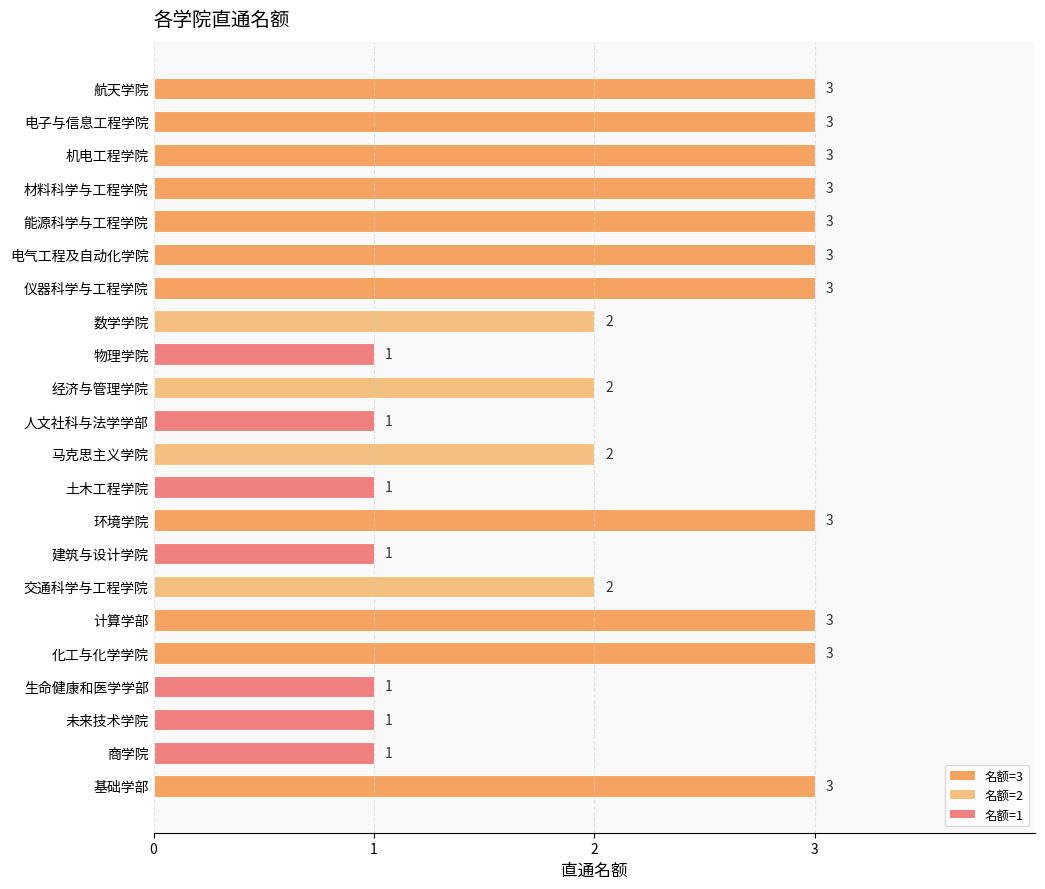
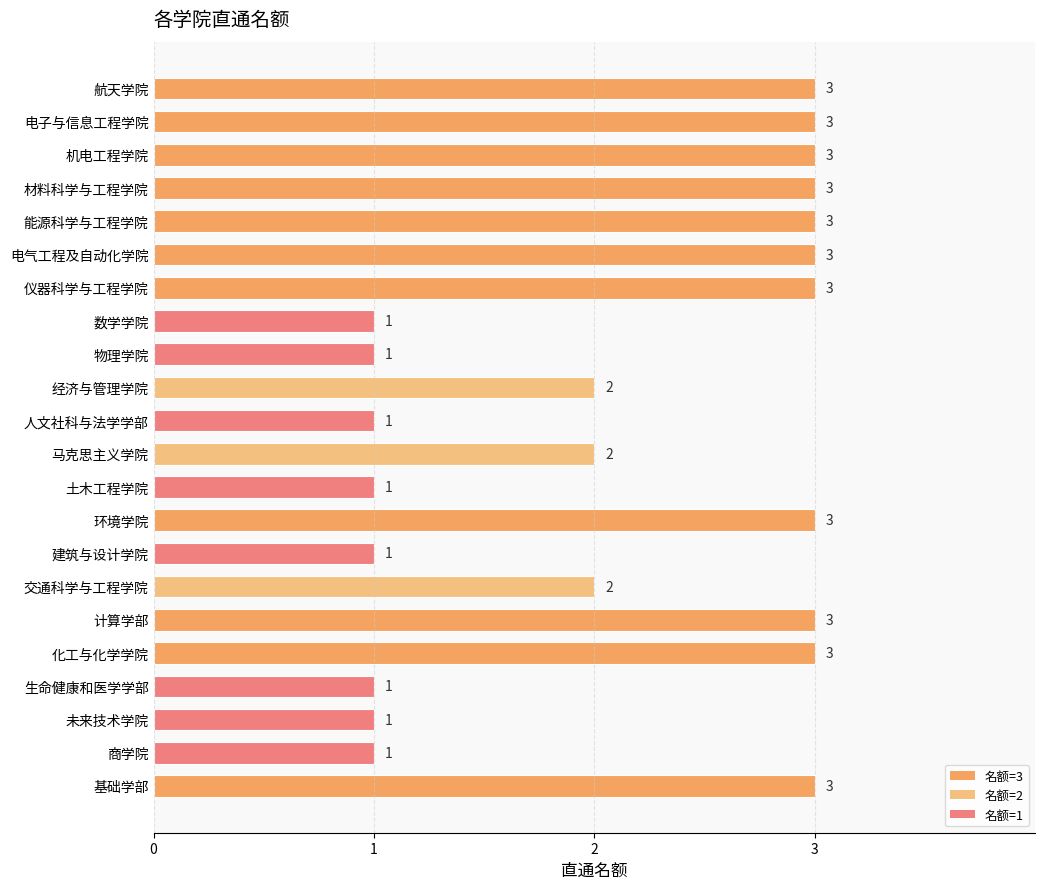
  {
    "航天学院": 3,
    "电子与信息工程学院": 3,
    "机电工程学院": 3,
    "材料科学与工程学院": 3,
    "能源科学与工程学院": 3,
    "电气工程及自动化学院": 3,
    "仪器科学与工程学院": 3,
-   "数学学院": 2,
+   "数学学院": 1,
    "物理学院": 1,
    "经济与管理学院": 2,
    "人文社科与法学学部": 1,
    "马克思主义学院": 2,
    "土木工程学院": 1,
    "环境学院": 3,
    "建筑与设计学院": 1,
    "交通科学与工程学院": 2,
    "计算学部": 3,
    "化工与化学学院": 3,
    "生命健康和医学学部": 1,
    "未来技术学院": 1,
    "商学院": 1,
    "基础学部": 3
  }
